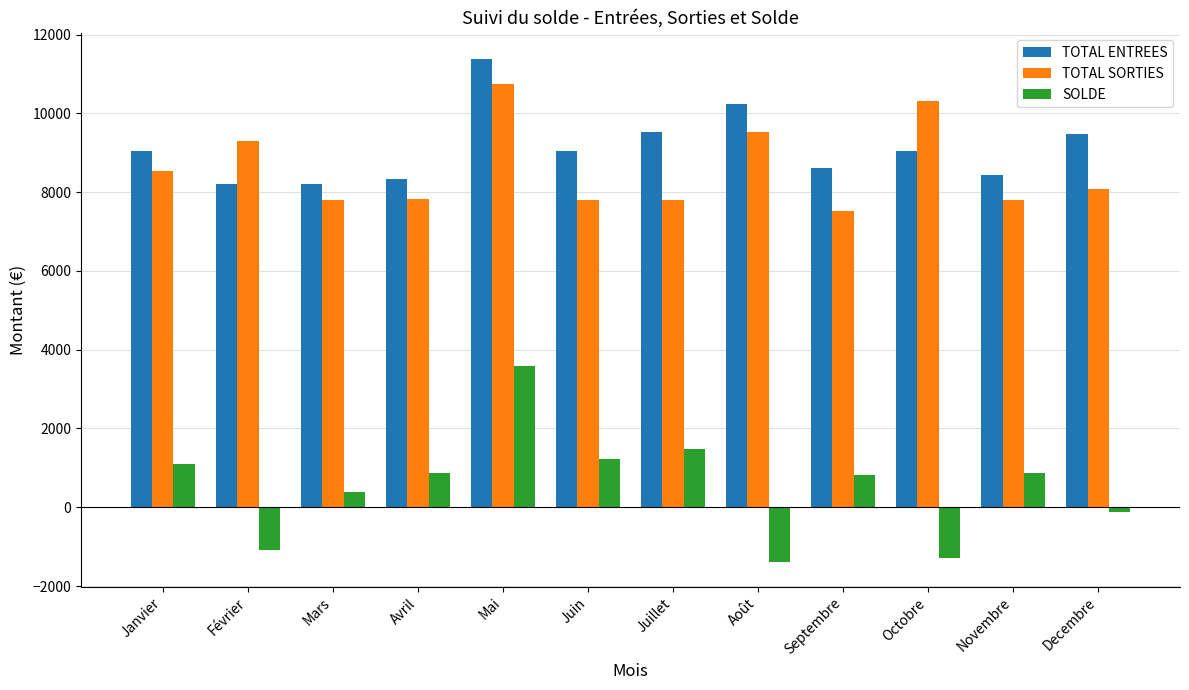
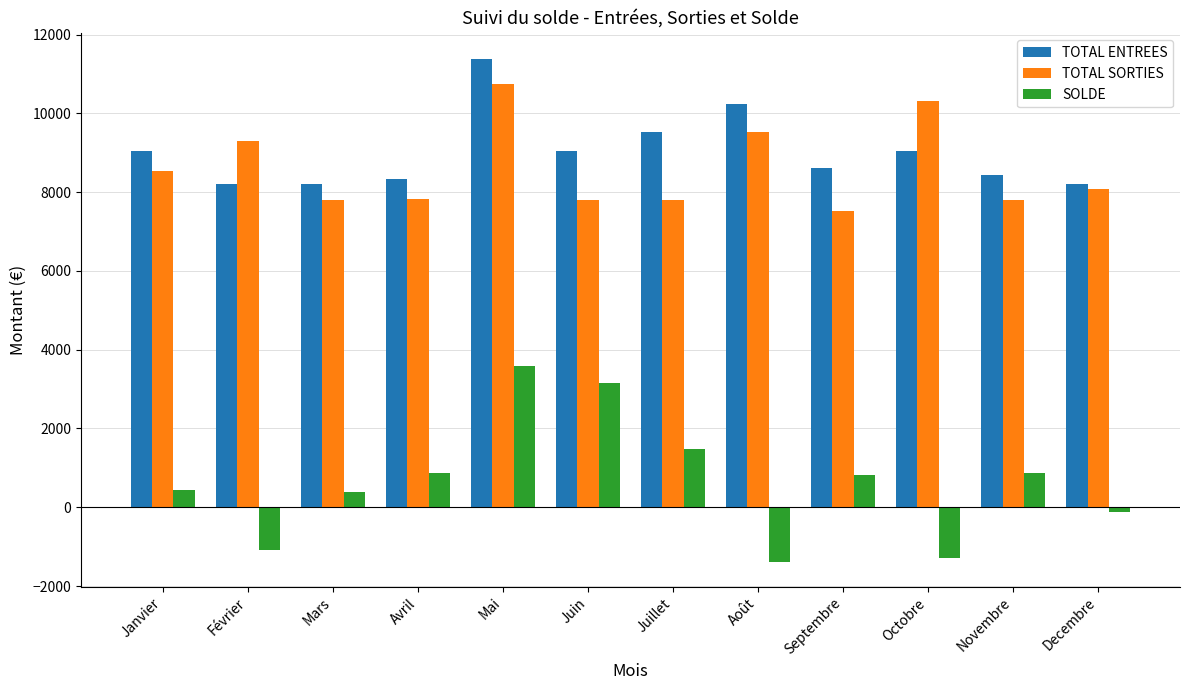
  {
    "TOTAL ENTREES": {
      "Janvier": 9000,
      "Février": 8200,
      "Mars": 8200,
      "Avril": 8300,
      "Mai": 11400,
      "Juin": 9000,
      "Juillet": 9500,
      "Août": 10200,
      "Septembre": 8600,
      "Octobre": 9000,
      "Novembre": 8400,
-     "Decembre": 9500
+     "Decembre": 8200
    },
    "TOTAL SORTIES": {
      "Janvier": 8500,
      "Février": 9300,
      "Mars": 7800,
      "Avril": 7800,
      "Mai": 10700,
      "Juin": 7800,
      "Juillet": 7800,
      "Août": 9500,
      "Septembre": 7500,
      "Octobre": 10300,
      "Novembre": 7800,
      "Decembre": 8100
    },
    "SOLDE": {
-     "Janvier": 1100,
+     "Janvier": 400,
      "Février": -1100,
      "Mars": 400,
      "Avril": 900,
      "Mai": 3600,
-     "Juin": 1200,
+     "Juin": 3200,
      "Juillet": 1500,
      "Août": -1400,
      "Septembre": 800,
      "Octobre": -1300,
      "Novembre": 900,
      "Decembre": -100
    }
  }
